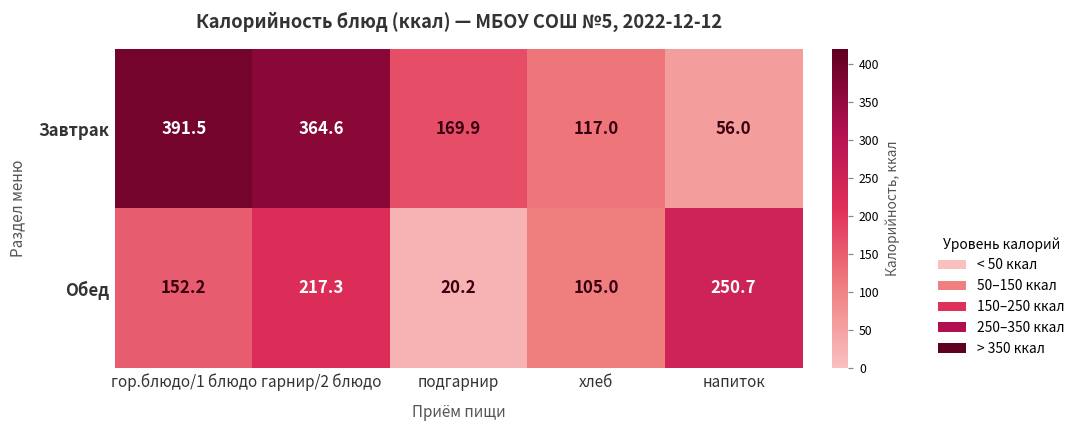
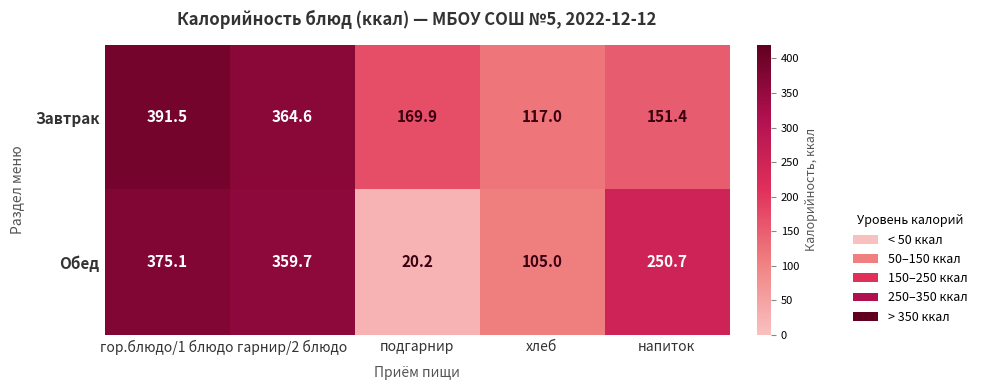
  {
    "Завтрак": {
      "гор.блюдо/1 блюдо": 391.5,
      "гарнир/2 блюдо": 364.6,
      "подгарнир": 169.9,
      "хлеб": 117.0,
-     "напиток": 56.0
+     "напиток": 151.4
    },
    "Обед": {
-     "гор.блюдо/1 блюдо": 152.2,
-     "гарнир/2 блюдо": 217.3,
+     "гор.блюдо/1 блюдо": 375.1,
+     "гарнир/2 блюдо": 359.7,
      "подгарнир": 20.2,
      "хлеб": 105.0,
      "напиток": 250.7
    }
  }
